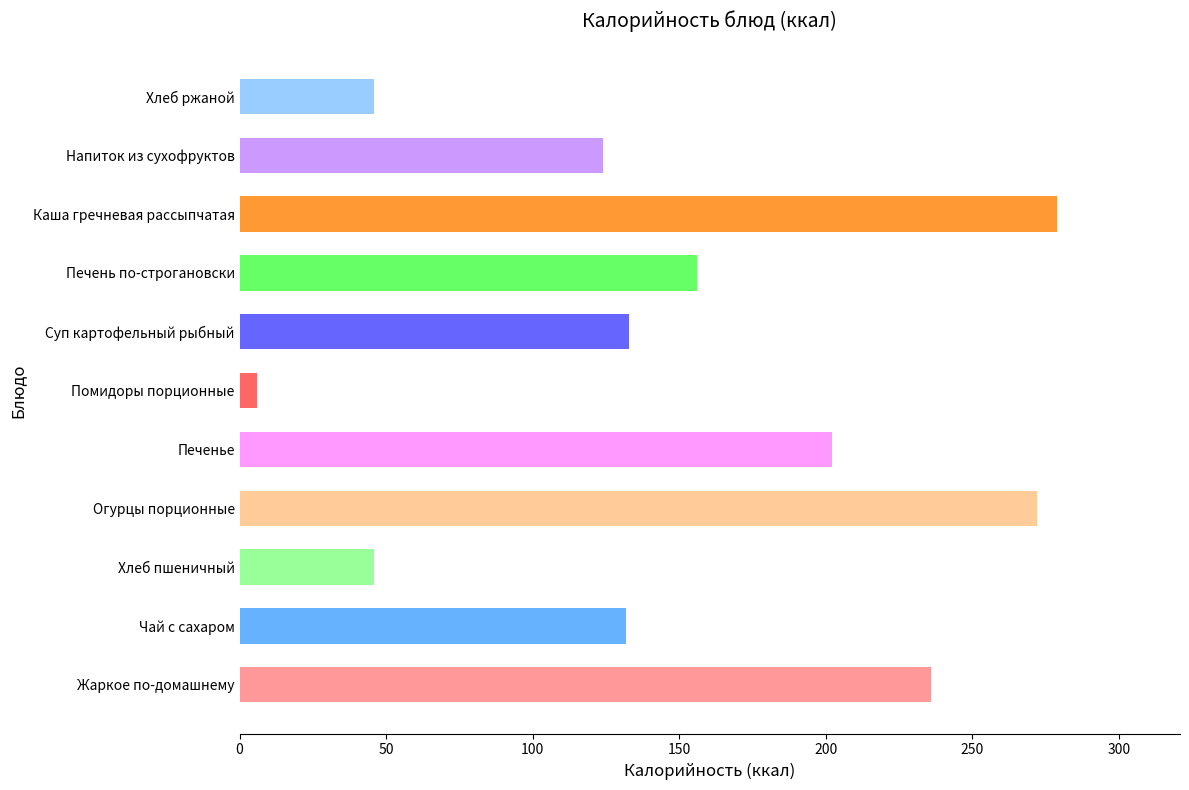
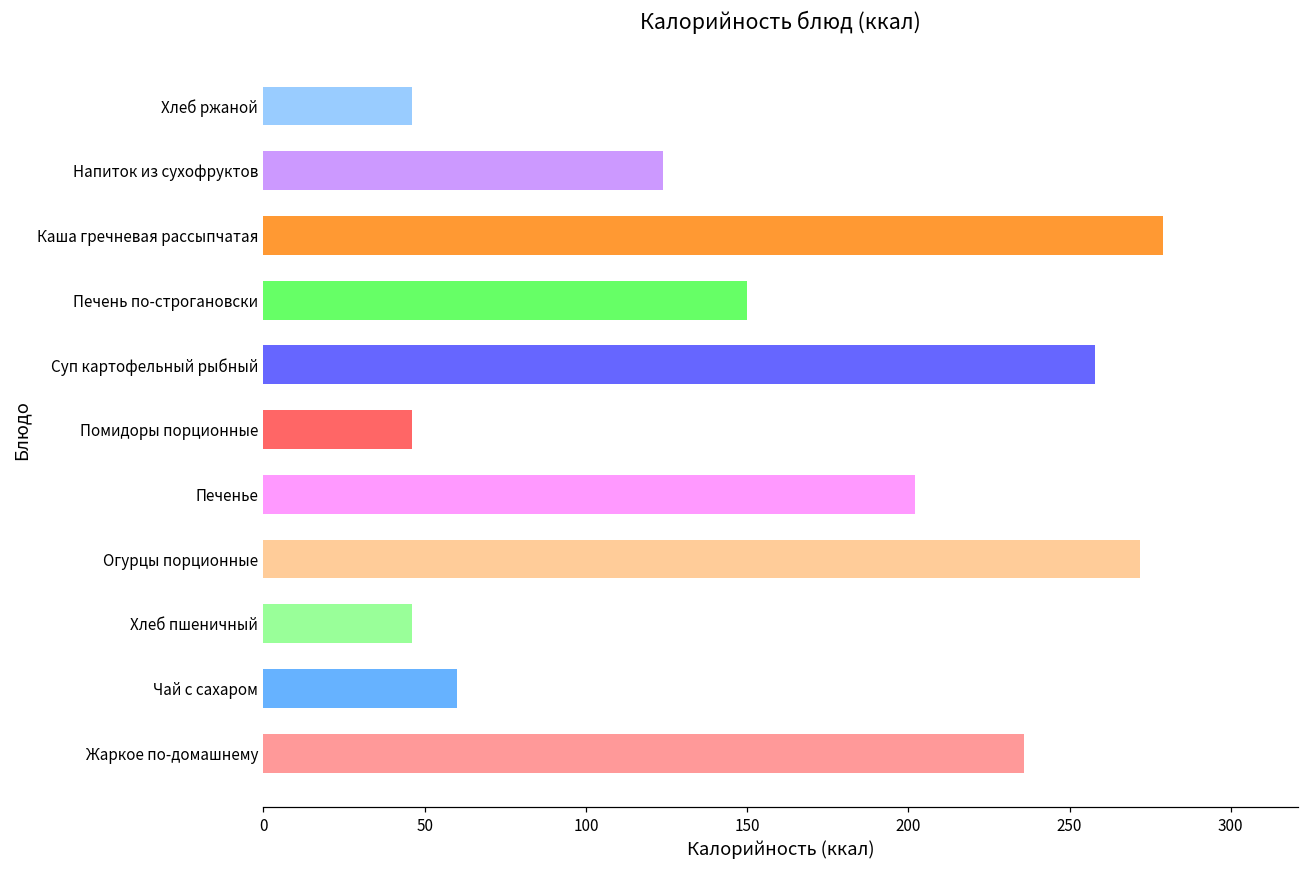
  {
    "Хлеб ржаной": 46,
    "Напиток из сухофруктов": 124,
    "Каша гречневая рассыпчатая": 279,
-   "Печень по-строгановски": 156,
-   "Суп картофельный рыбный": 133,
-   "Помидоры порционные": 6,
+   "Печень по-строгановски": 150,
+   "Суп картофельный рыбный": 258,
+   "Помидоры порционные": 46,
    "Печенье": 202,
    "Огурцы порционные": 272,
    "Хлеб пшеничный": 46,
-   "Чай с сахаром": 132,
+   "Чай с сахаром": 60,
    "Жаркое по-домашнему": 236
  }
